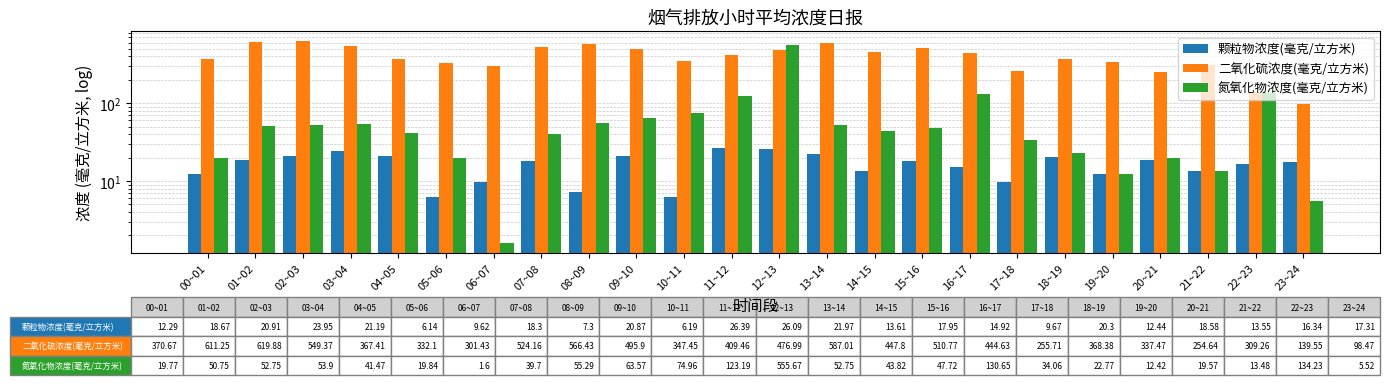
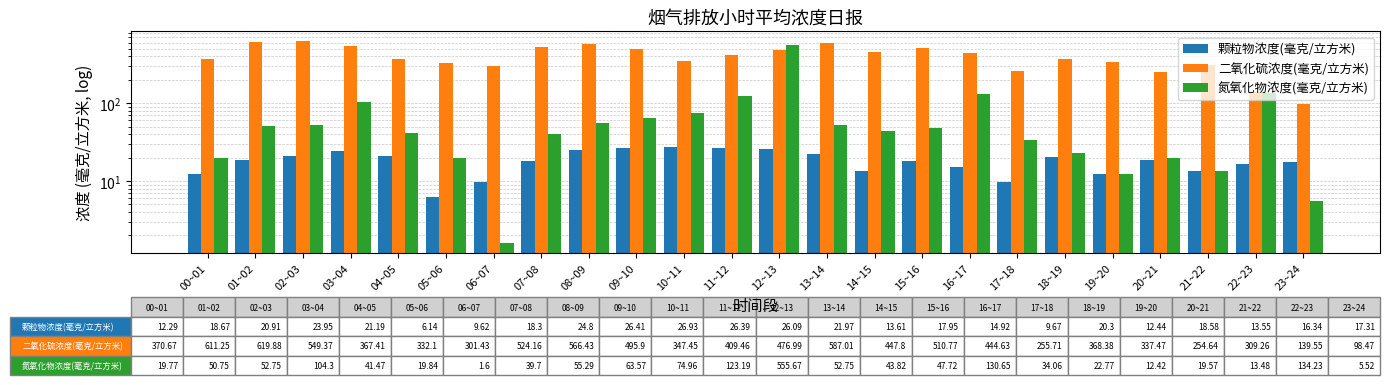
  {
    "颗粒物浓度(毫克/立方米)": {
      "05~06": "6.14",
      "06~07": "9.62",
      "07~08": "18.3",
-     "08~09": "7.3",
-     "09~10": "20.87",
-     "10~11": "6.19",
+     "08~09": "24.8",
+     "09~10": "26.41",
+     "10~11": "26.93",
      "20~21": "19~20"
    },
    "二氧化硫浓度(毫克/立方米)": {
      "09~10": "495.9",
      "10~11": "347.45",
      "11~12": "409.46"
    },
    "氮氧化物浓度(毫克/立方米)": {
-     "03~04": "53.9",
+     "03~04": "104.3",
      "12~13": "555.67",
      "13~14": "52.75"
    }
  }
